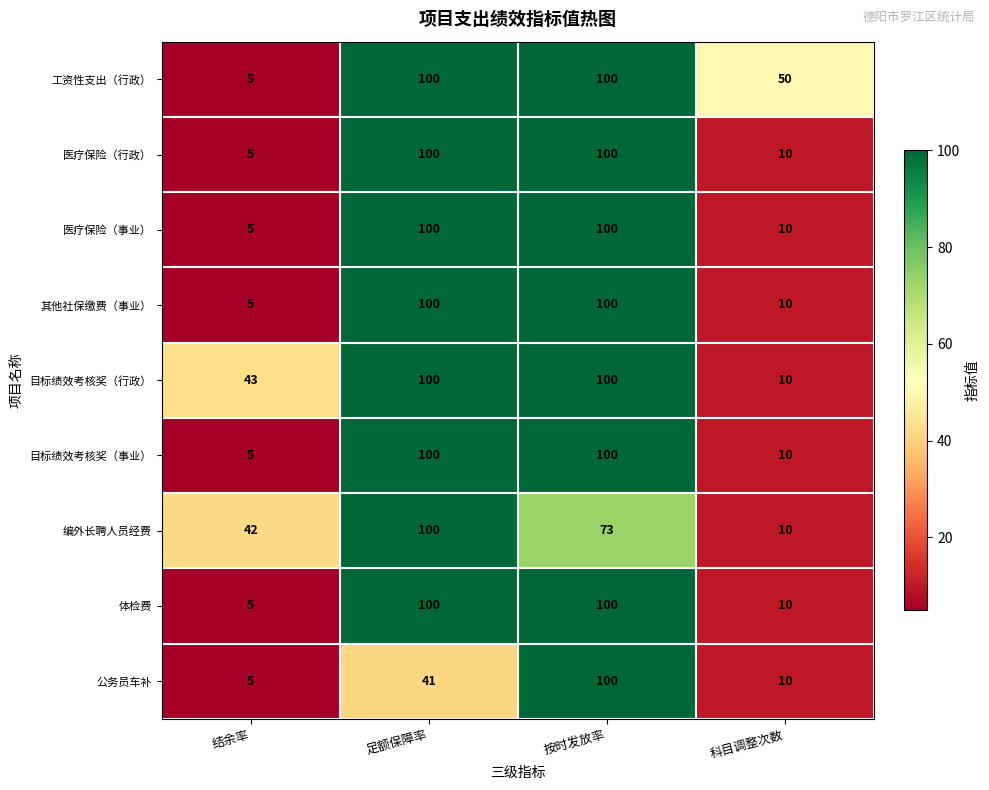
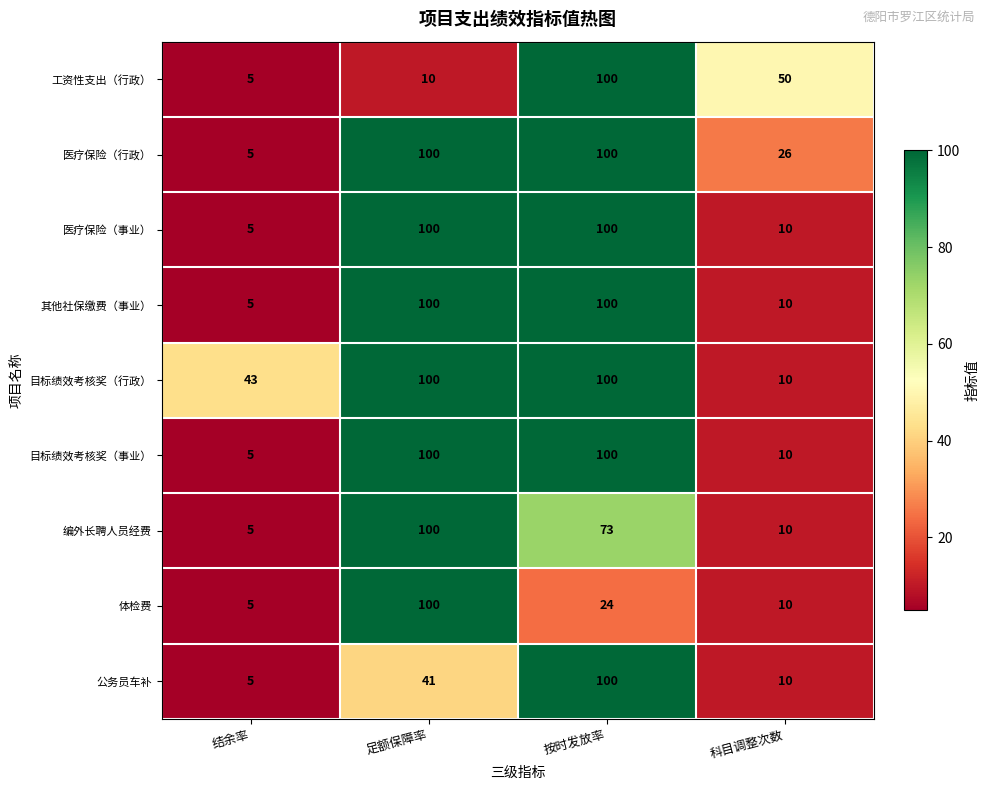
  {
    "工资性支出（行政）": {
      "结余率": 5,
-     "足额保障率": 100,
+     "足额保障率": 10,
      "按时发放率": 100,
      "科目调整次数": 50
    },
    "医疗保险（行政）": {
      "结余率": 5,
      "足额保障率": 100,
      "按时发放率": 100,
-     "科目调整次数": 10
+     "科目调整次数": 26
    },
    "医疗保险（事业）": {
      "结余率": 5,
      "足额保障率": 100,
      "按时发放率": 100,
      "科目调整次数": 10
    },
    "其他社保缴费（事业）": {
      "结余率": 5,
      "足额保障率": 100,
      "按时发放率": 100,
      "科目调整次数": 10
    },
    "目标绩效考核奖（行政）": {
      "结余率": 43,
      "足额保障率": 100,
      "按时发放率": 100,
      "科目调整次数": 10
    },
    "目标绩效考核奖（事业）": {
      "结余率": 5,
      "足额保障率": 100,
      "按时发放率": 100,
      "科目调整次数": 10
    },
    "编外长聘人员经费": {
-     "结余率": 42,
+     "结余率": 5,
      "足额保障率": 100,
      "按时发放率": 73,
      "科目调整次数": 10
    },
    "体检费": {
      "结余率": 5,
      "足额保障率": 100,
-     "按时发放率": 100,
+     "按时发放率": 24,
      "科目调整次数": 10
    },
    "公务员车补": {
      "结余率": 5,
      "足额保障率": 41,
      "按时发放率": 100,
      "科目调整次数": 10
    }
  }
